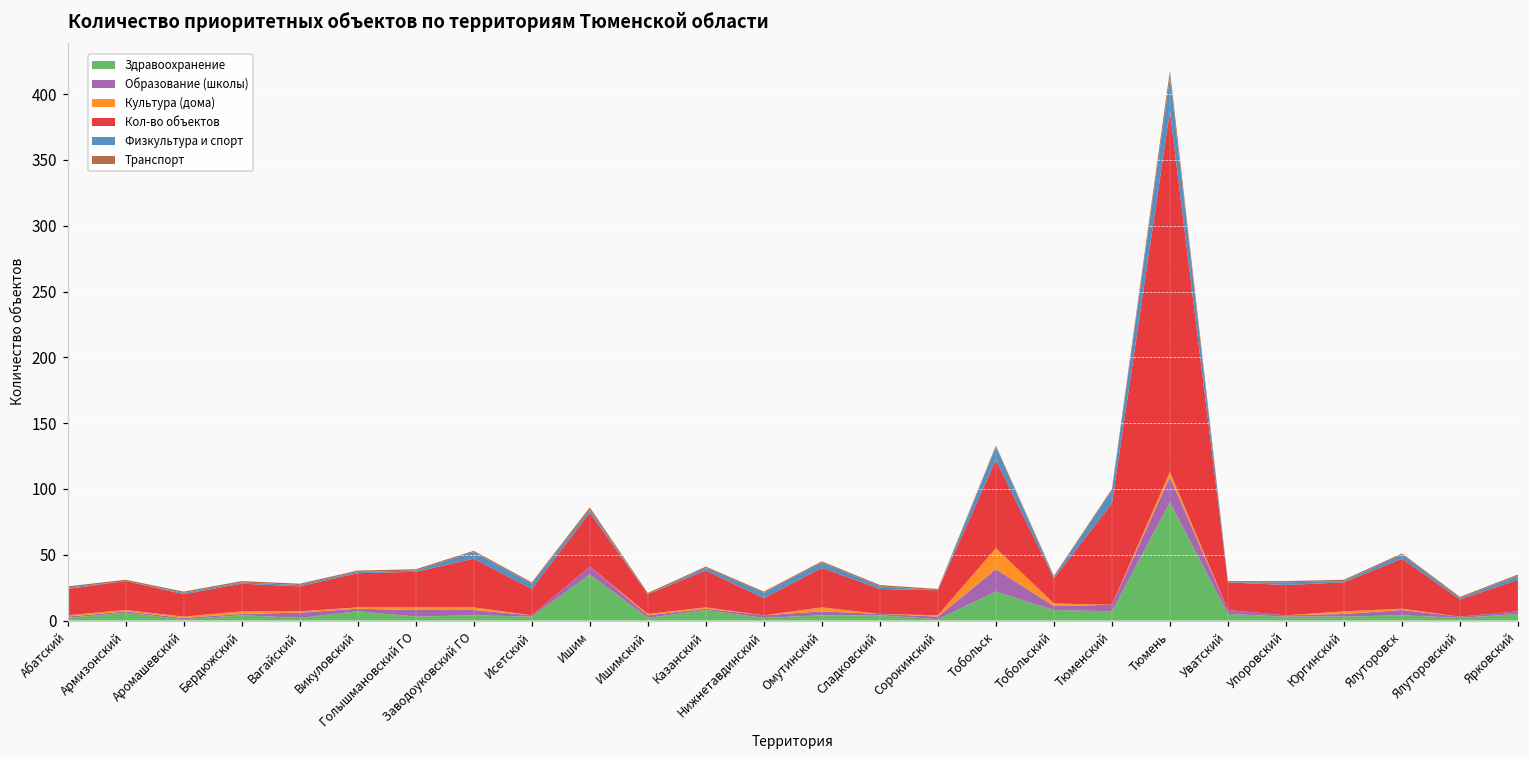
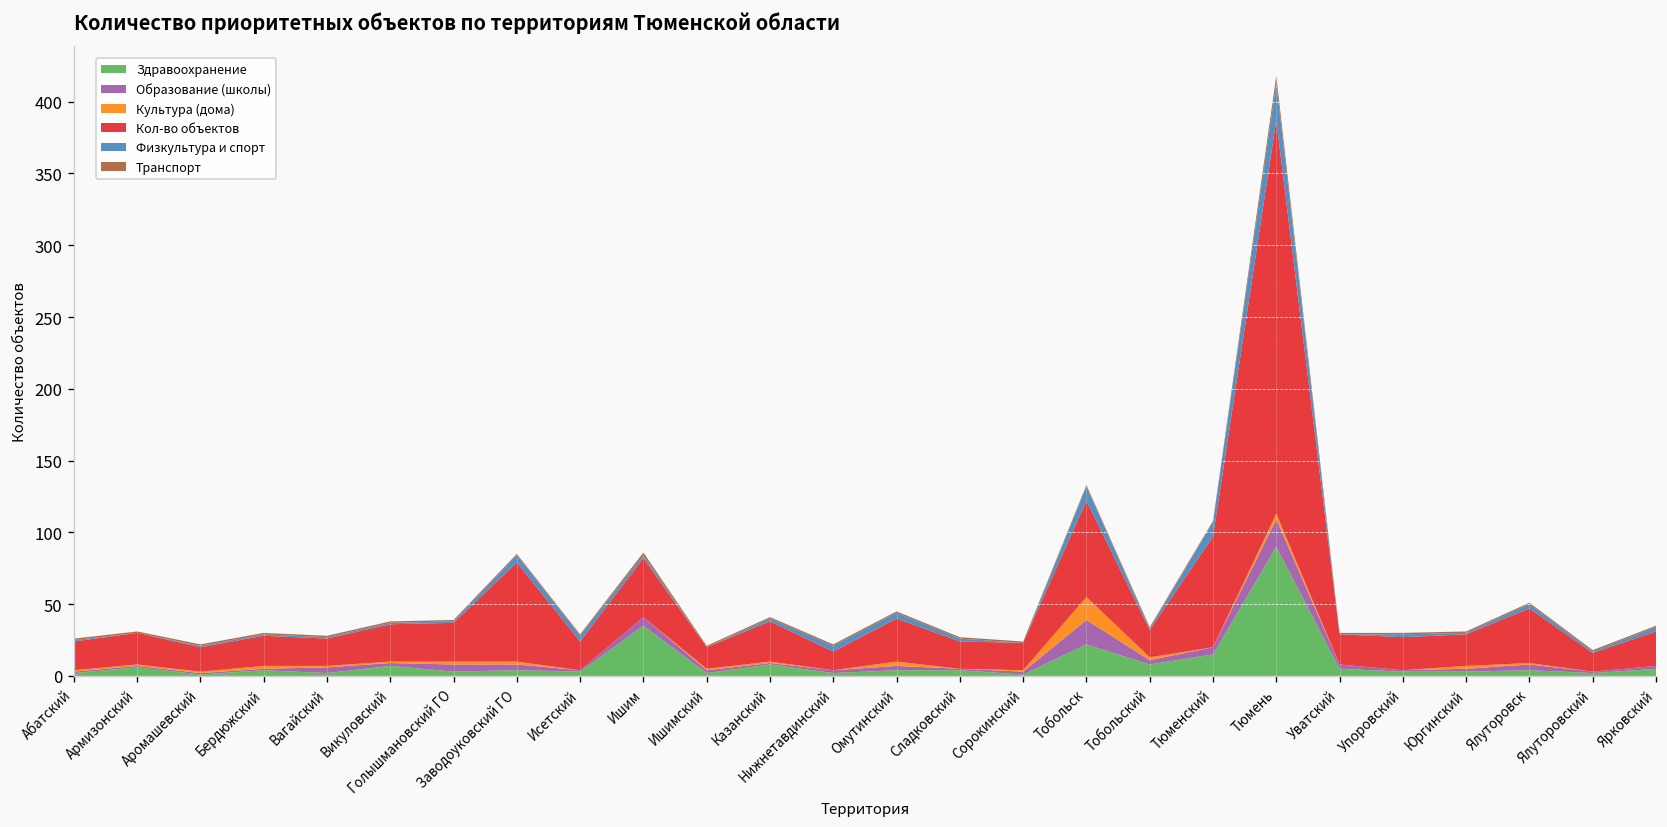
  {
    "Здравоохранение": {
      "Голышмановский ГО": 3,
      "Заводоуковский ГО": 4,
      "Ишим": 35,
      "Омутинский": 4,
      "Тобольск": 22,
      "Тобольский": 8,
-     "Тюменский": 7,
+     "Тюменский": 15,
      "Тюмень": 90,
      "Уватский": 5,
      "Ялуторовск": 4
    },
    "Образование (школы)": {
      "Омутинский": 3,
      "Тобольск": 17,
      "Тюмень": 19
    },
    "Культура (дома)": {
      "Омутинский": 3,
      "Тобольск": 16,
      "Тюмень": 4
    },
    "Кол-во объектов": {
-     "Заводоуковский ГО": 37,
+     "Заводоуковский ГО": 69,
      "Исетский": 20,
      "Нижнетавдинский": 13,
      "Омутинский": 30,
      "Тобольск": 67,
      "Тюменский": 77,
      "Тюмень": 274,
      "Ялуторовск": 38,
      "Ярковский": 24
    },
    "Физкультура и спорт": {
      "Тюмень": 26
    },
    "Транспорт": {
      "Тюмень": 5
    }
  }
